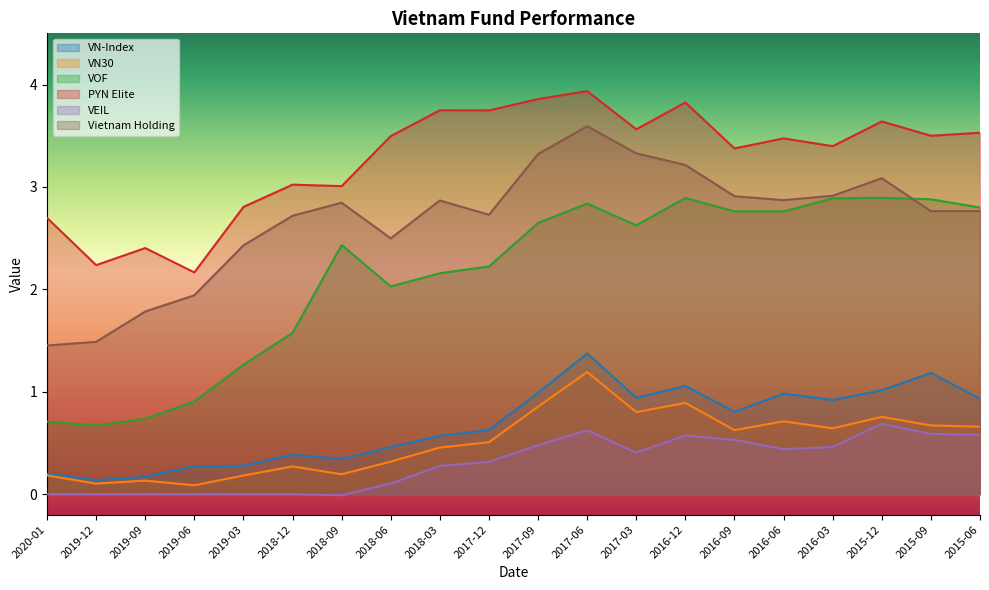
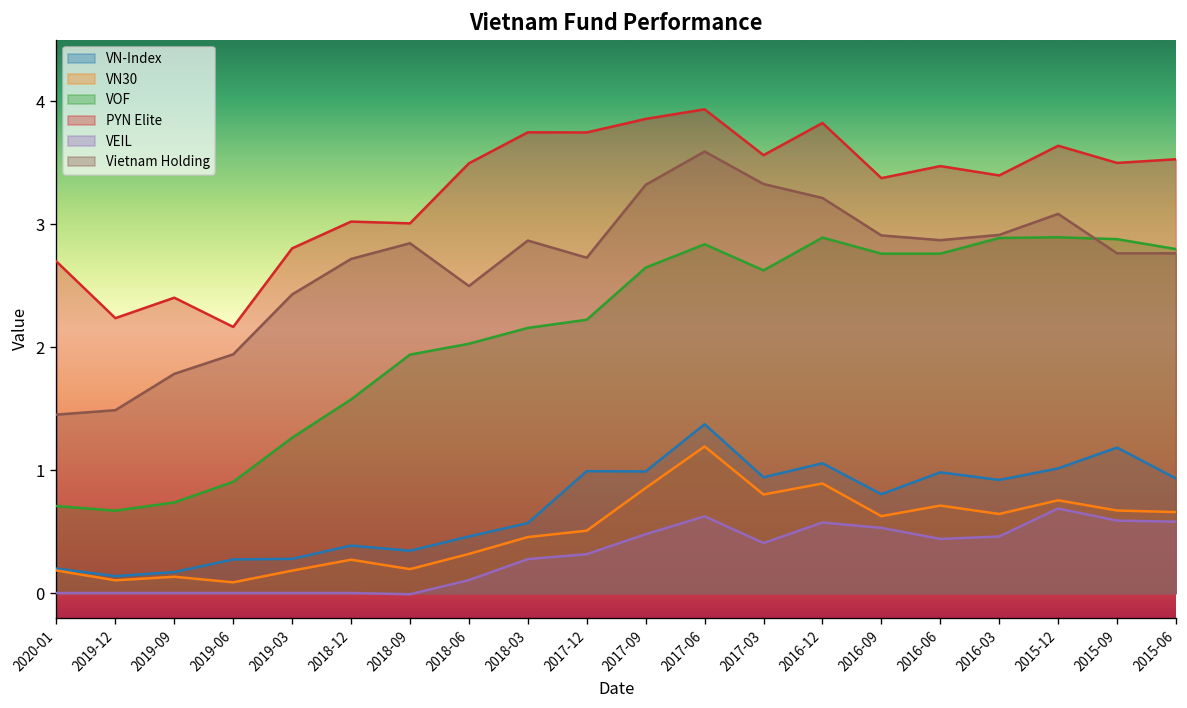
  {
    "VN-Index": {
      "2019-12": 0.14,
      "2019-09": 0.17,
      "2019-06": 0.27,
      "2019-03": 0.28,
      "2018-12": 0.39,
      "2018-09": 0.34,
      "2018-06": 0.46,
      "2018-03": 0.57,
-     "2017-12": 0.63,
+     "2017-12": 0.99,
      "2017-09": 0.99,
      "2017-06": 1.37,
      "2017-03": 0.94,
      "2016-12": 1.06,
      "2016-09": 0.80,
      "2016-06": 0.98,
      "2016-03": 0.92,
      "2015-12": 1.01,
      "2015-09": 1.18,
      "2015-06": 0.93
    },
    "VOF": {
      "2020-01": 0.71,
      "2019-12": 0.67,
      "2019-09": 0.74,
      "2019-06": 0.90,
      "2019-03": 1.26,
      "2018-12": 1.58,
-     "2018-09": 2.43,
+     "2018-09": 1.94,
      "2018-06": 2.03,
      "2018-03": 2.16,
      "2017-12": 2.22,
      "2017-09": 2.65,
      "2017-06": 2.84,
      "2017-03": 2.63,
      "2016-12": 2.89,
      "2016-09": 2.76,
      "2016-06": 2.76,
      "2015-12": 2.89,
      "2015-09": 2.88,
      "2015-06": 2.80
    }
  }
